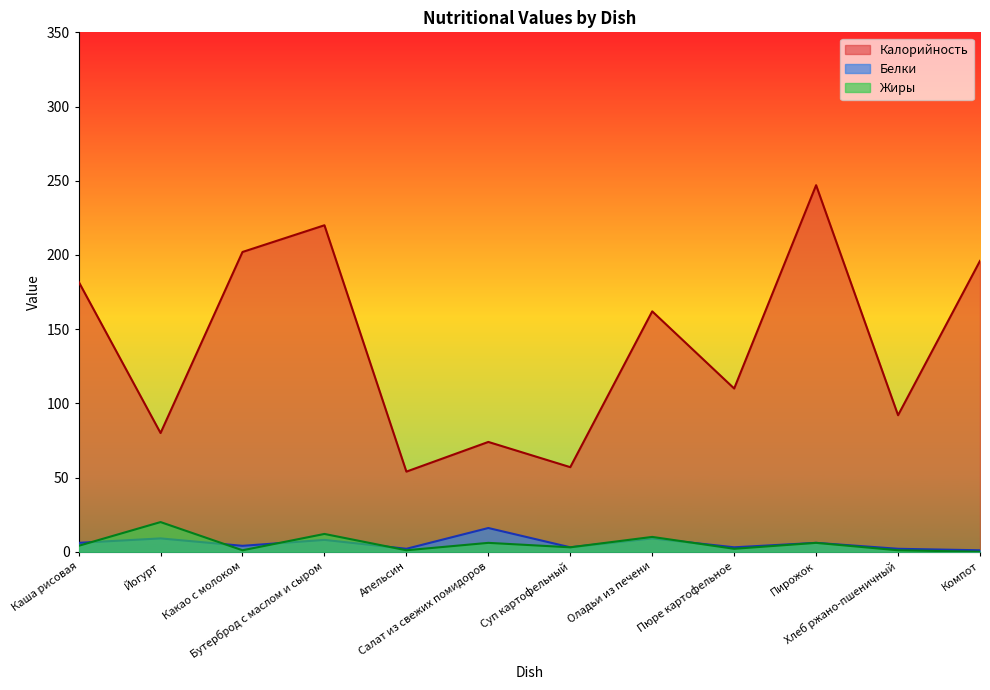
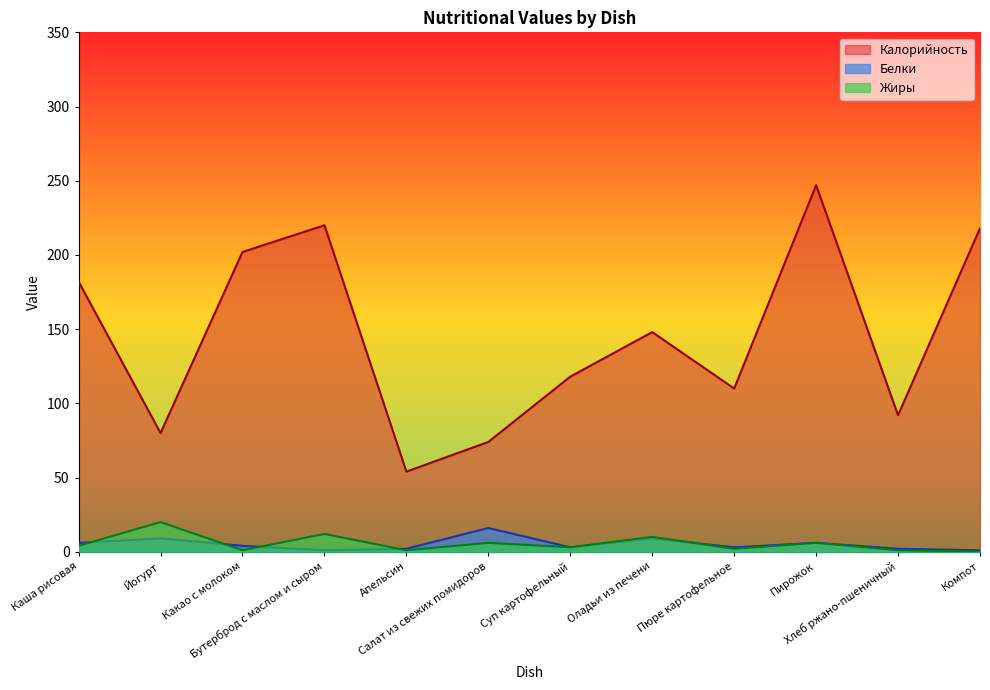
  {
    "Калорийность": {
      "Каша рисовая": 182,
      "Йогурт": 80,
      "Какао с молоком": 202,
      "Бутерброд с маслом и сыром": 220,
      "Апельсин": 54,
      "Салат из свежих помидоров": 74,
-     "Суп картофельный": 57,
-     "Оладьи из печени": 162,
+     "Суп картофельный": 118,
+     "Оладьи из печени": 148,
      "Пюре картофельное": 110,
      "Пирожок": 247,
      "Хлеб ржано-пшеничный": 92,
-     "Компот": 196
+     "Компот": 218
    },
    "Белки": {
      "Каша рисовая": 6,
      "Йогурт": 9,
      "Какао с молоком": 4,
-     "Бутерброд с маслом и сыром": 8,
+     "Бутерброд с маслом и сыром": 1,
      "Салат из свежих помидоров": 16
    },
    "Жиры": {
      "Каша рисовая": 4,
      "Йогурт": 20,
      "Какао с молоком": 1,
      "Бутерброд с маслом и сыром": 12,
      "Салат из свежих помидоров": 6
    }
  }
